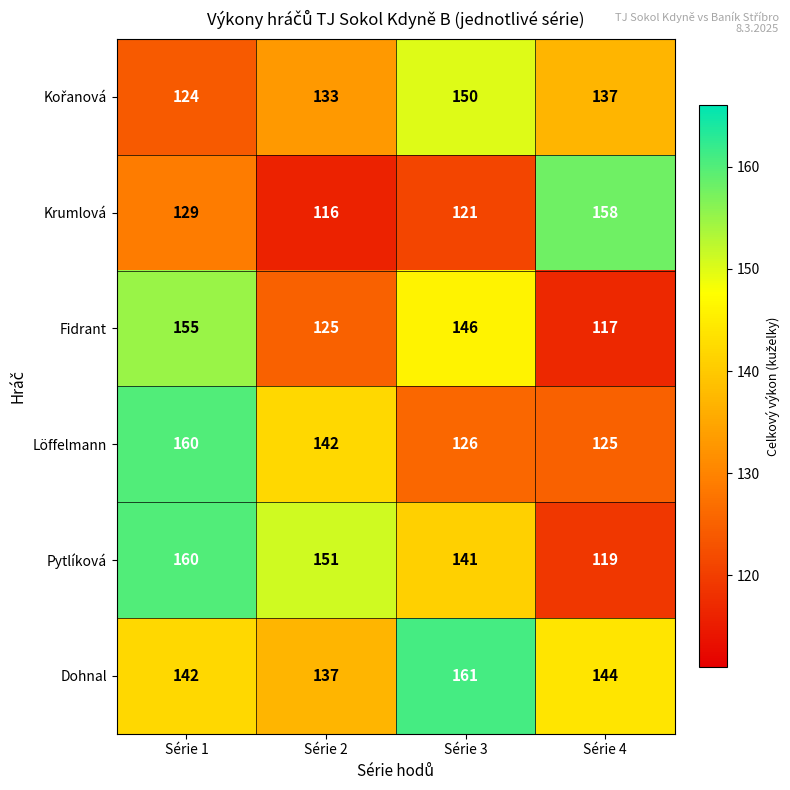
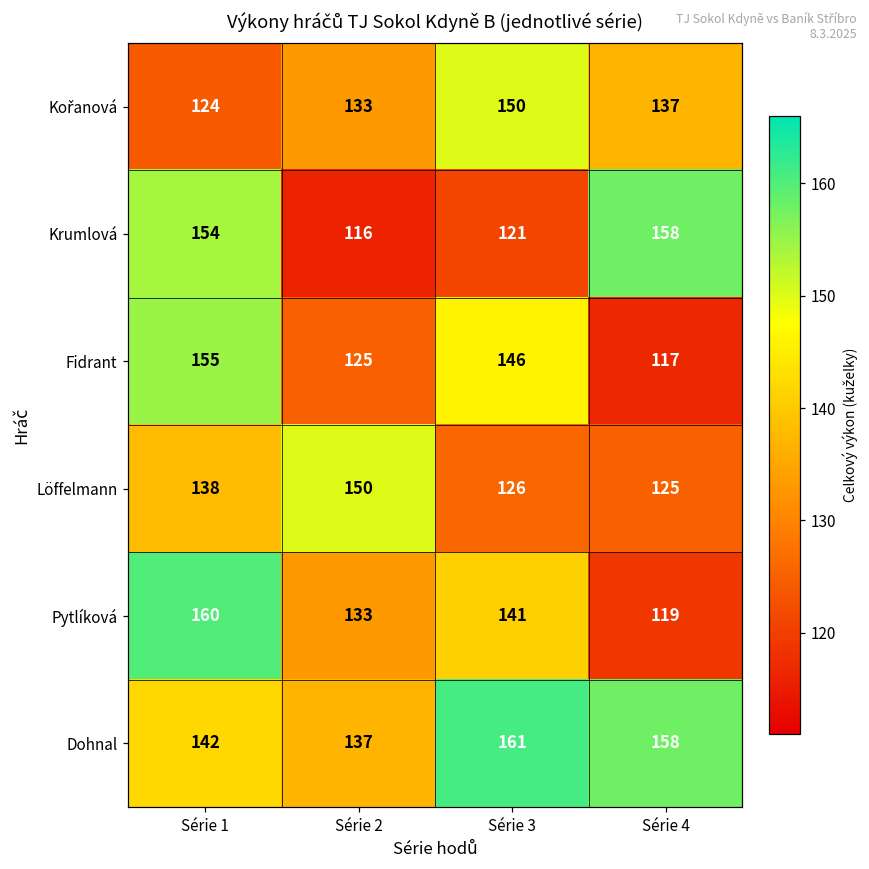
  {
    "Kořanová": {
      "Série 1": 124,
      "Série 2": 133,
      "Série 3": 150,
      "Série 4": 137
    },
    "Krumlová": {
-     "Série 1": 129,
+     "Série 1": 154,
      "Série 2": 116,
      "Série 3": 121,
      "Série 4": 158
    },
    "Fidrant": {
      "Série 1": 155,
      "Série 2": 125,
      "Série 3": 146,
      "Série 4": 117
    },
    "Löffelmann": {
-     "Série 1": 160,
-     "Série 2": 142,
+     "Série 1": 138,
+     "Série 2": 150,
      "Série 3": 126,
      "Série 4": 125
    },
    "Pytlíková": {
      "Série 1": 160,
-     "Série 2": 151,
+     "Série 2": 133,
      "Série 3": 141,
      "Série 4": 119
    },
    "Dohnal": {
      "Série 1": 142,
      "Série 2": 137,
      "Série 3": 161,
-     "Série 4": 144
+     "Série 4": 158
    }
  }
